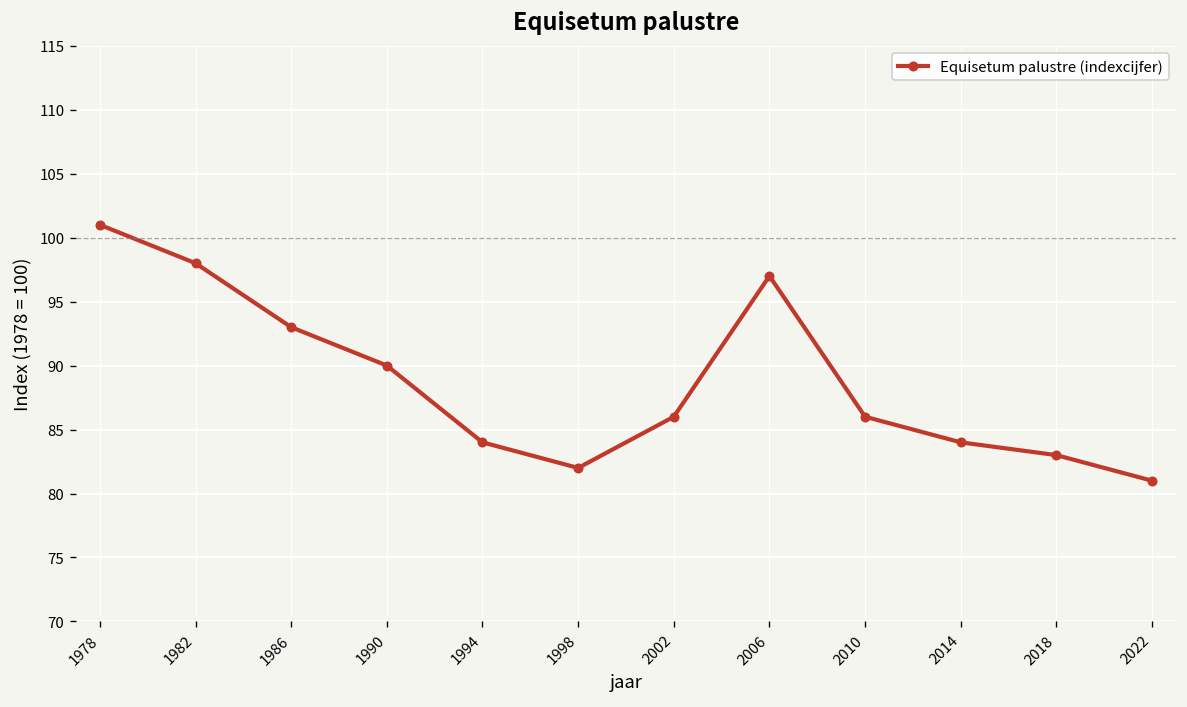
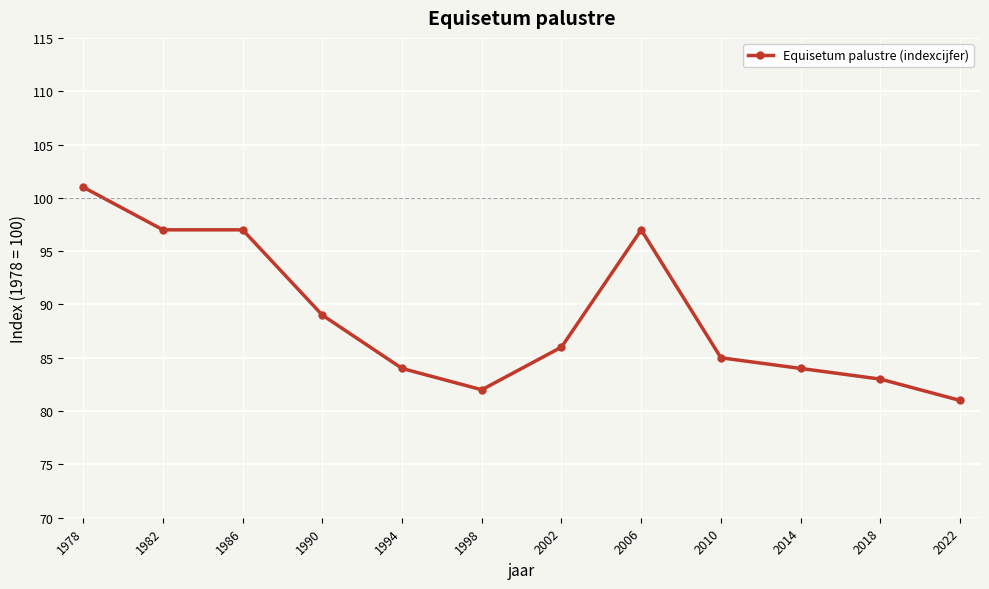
  {
    "1978": 101,
-   "1982": 98,
-   "1986": 93,
-   "1990": 90,
+   "1982": 97,
+   "1986": 97,
+   "1990": 89,
    "1994": 84,
    "1998": 82,
    "2002": 86,
    "2006": 97,
-   "2010": 86,
+   "2010": 85,
    "2014": 84,
    "2018": 83,
    "2022": 81
  }
